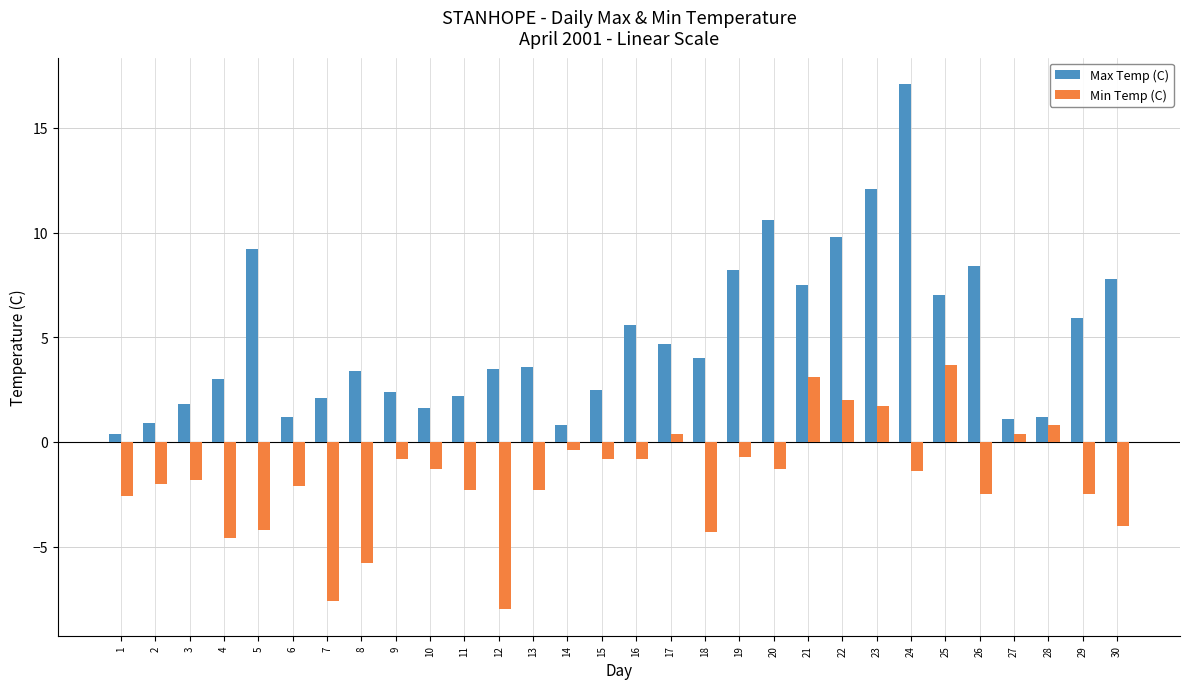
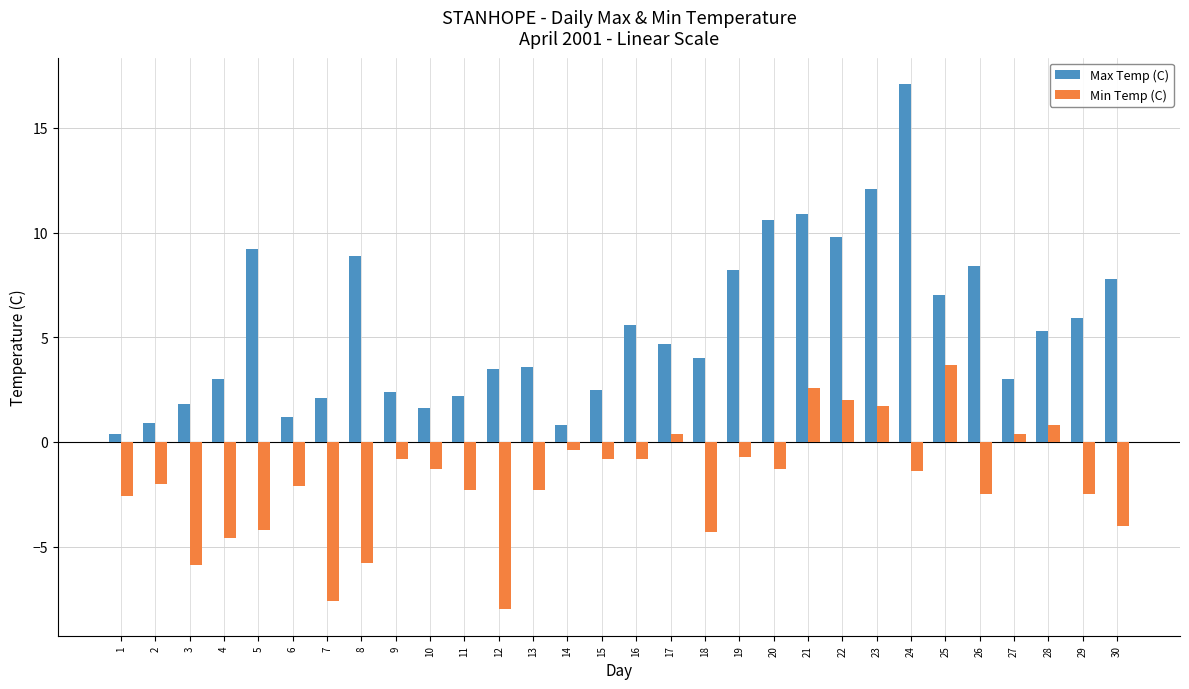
  {
    "Max Temp (C)": {
      "1": 0.4,
      "2": 0.9,
      "3": 1.8,
      "4": 3.0,
      "5": 9.2,
      "6": 1.2,
      "7": 2.1,
-     "8": 3.4,
+     "8": 8.9,
      "9": 2.4,
      "10": 1.6,
      "11": 2.2,
      "12": 3.5,
      "13": 3.6,
      "14": 0.8,
      "15": 2.5,
      "16": 5.6,
      "17": 4.7,
      "18": 4.0,
      "19": 8.2,
      "20": 10.6,
-     "21": 7.5,
+     "21": 10.9,
      "22": 9.8,
      "23": 12.1,
      "24": 17.1,
      "25": 7.0,
      "26": 8.4,
-     "27": 1.1,
-     "28": 1.2,
+     "27": 3.0,
+     "28": 5.3,
      "29": 5.9,
      "30": 7.8
    },
    "Min Temp (C)": {
      "1": -2.6,
      "2": -2.0,
-     "3": -1.8,
+     "3": -5.9,
      "4": -4.6,
      "5": -4.2,
      "6": -2.1,
      "7": -7.6,
      "8": -5.8,
      "9": -0.8,
      "10": -1.3,
      "11": -2.3,
      "12": -8.0,
      "13": -2.3,
      "14": -0.4,
      "15": -0.8,
      "16": -0.8,
      "17": 0.4,
      "18": -4.3,
      "19": -0.7,
      "20": -1.3,
-     "21": 3.1,
+     "21": 2.6,
      "22": 2.0,
      "23": 1.7,
      "24": -1.4,
      "25": 3.7,
      "26": -2.5,
      "27": 0.4,
      "28": 0.8,
      "29": -2.5,
      "30": -4.0
    }
  }
